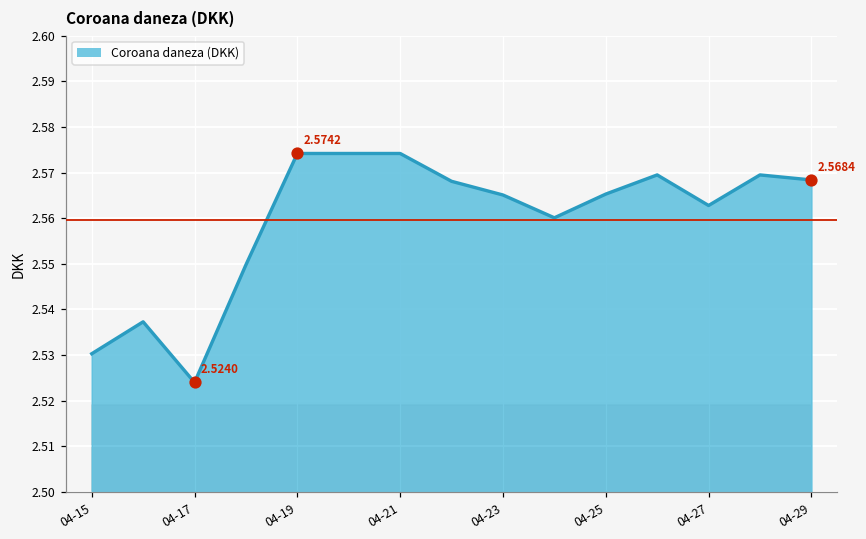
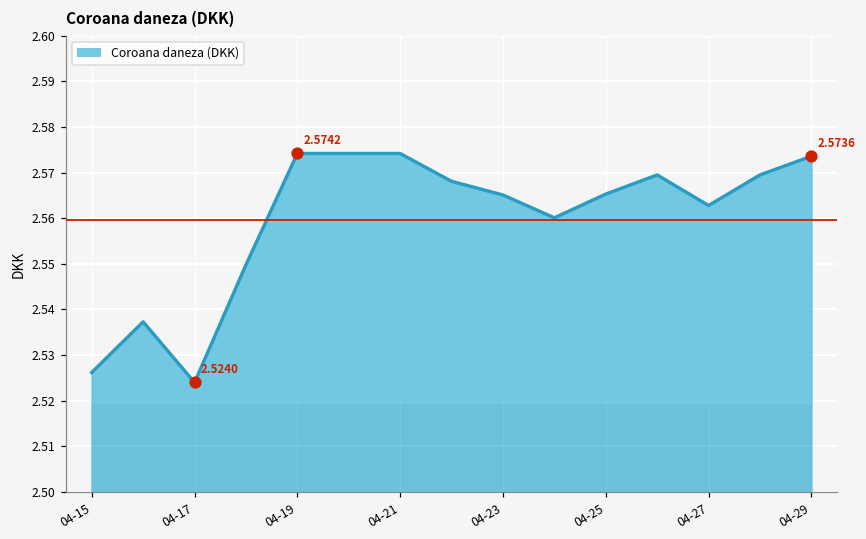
  {
    "Coroana daneza (DKK)": {
-     "04-15": 2.530,
-     "04-29": 2.5684
+     "04-15": 2.526,
+     "04-29": 2.5736
    }
  }
